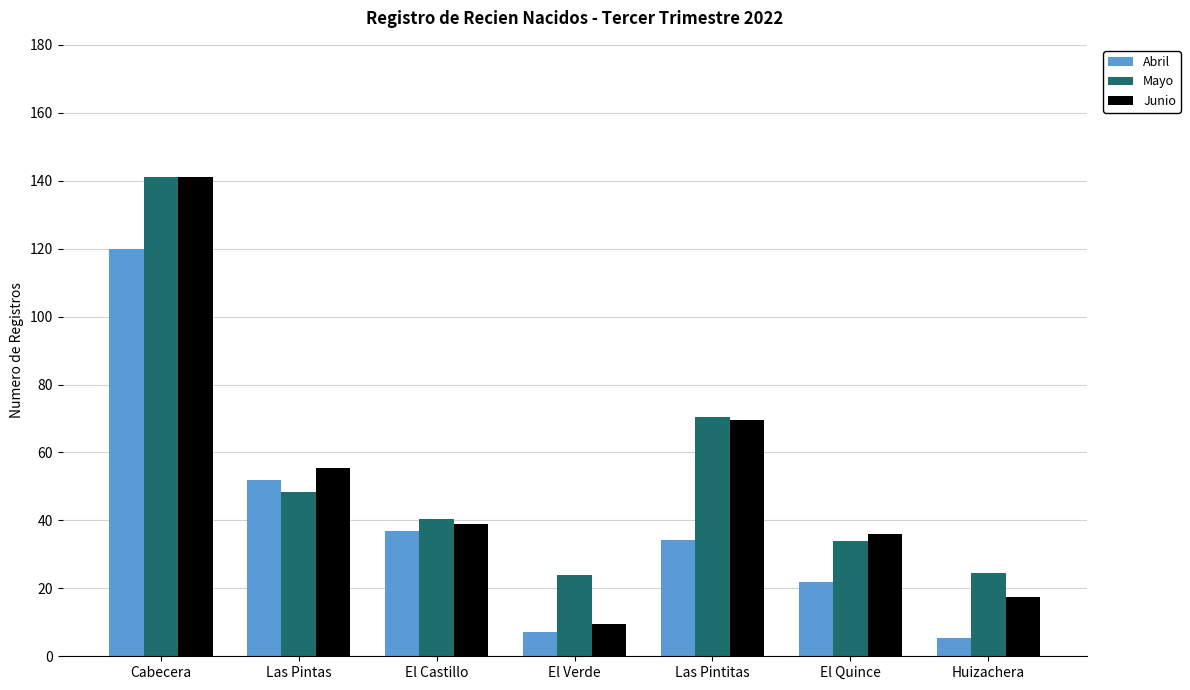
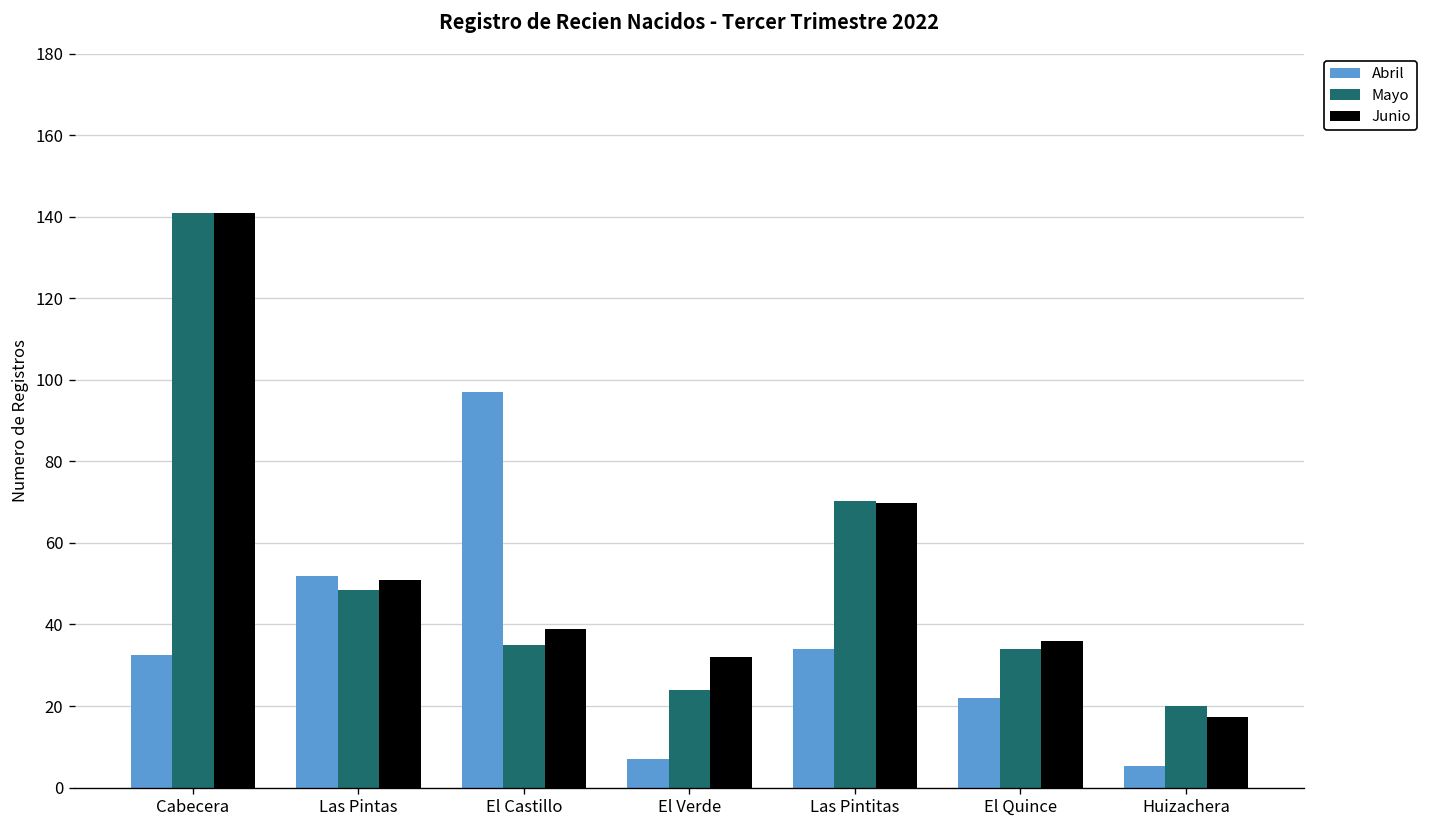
  {
    "Abril": {
-     "Cabecera": 120,
+     "Cabecera": 33,
      "Las Pintas": 52,
-     "El Castillo": 37,
+     "El Castillo": 97,
      "El Verde": 7,
      "Las Pintitas": 34,
      "El Quince": 22,
      "Huizachera": 5
    },
    "Mayo": {
      "Cabecera": 141,
      "Las Pintas": 48,
-     "El Castillo": 40,
+     "El Castillo": 35,
      "El Verde": 24,
      "Las Pintitas": 70,
      "El Quince": 34,
-     "Huizachera": 25
+     "Huizachera": 20
    },
    "Junio": {
      "Cabecera": 141,
-     "Las Pintas": 55,
+     "Las Pintas": 51,
      "El Castillo": 39,
-     "El Verde": 9,
+     "El Verde": 32,
      "Las Pintitas": 70,
      "El Quince": 36,
      "Huizachera": 17
    }
  }
